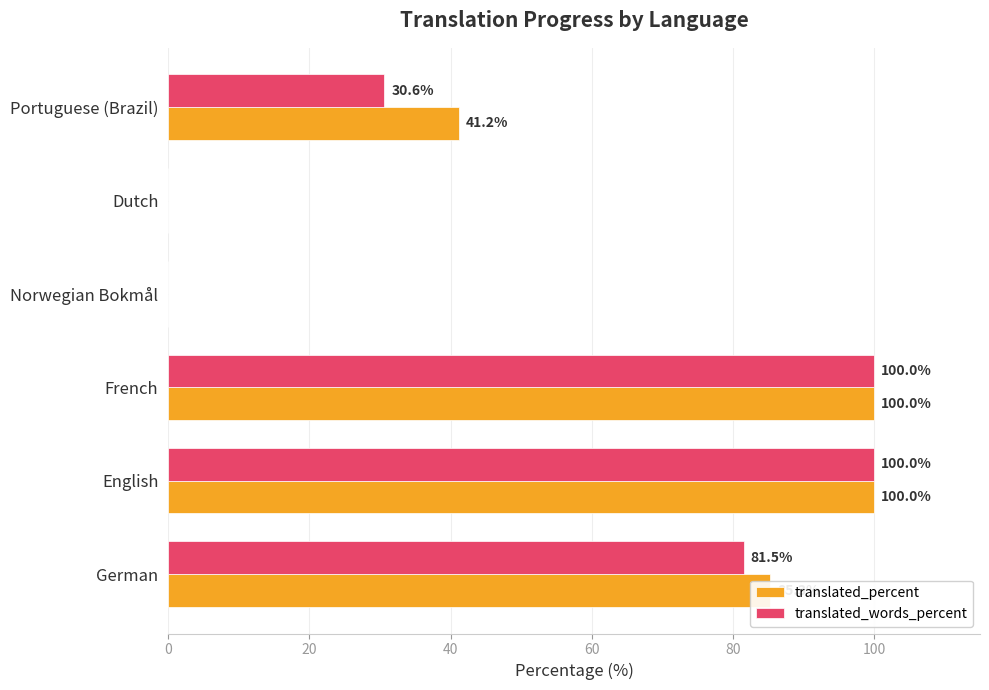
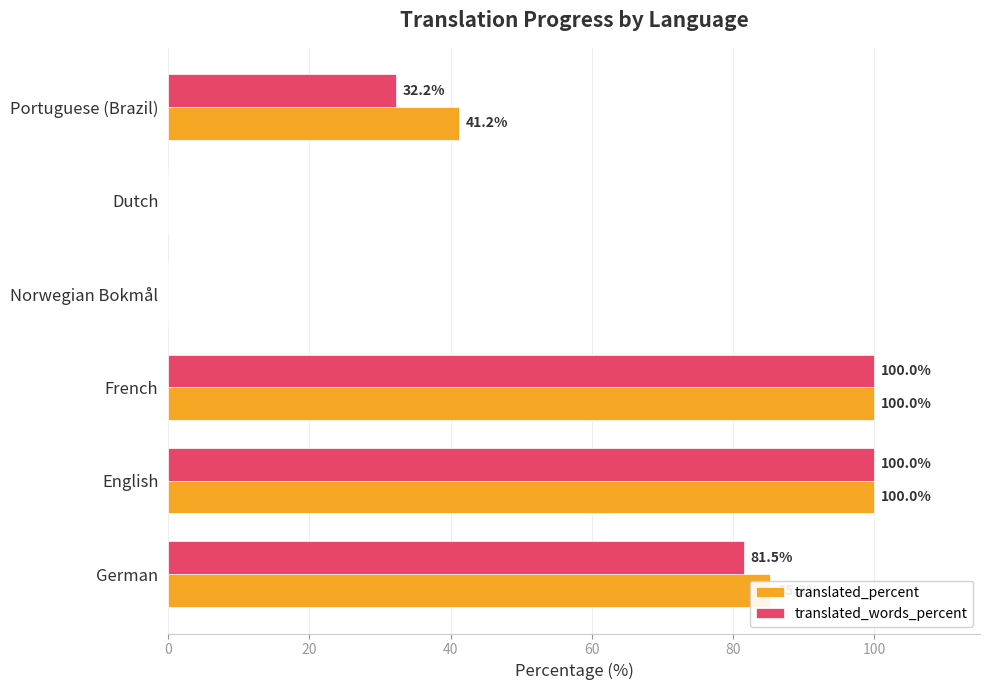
  {
    "translated_percent": {
      "Portuguese (Brazil)": "41.2%",
      "French": "100.0%",
      "English": "100.0%"
    },
    "translated_words_percent": {
-     "Portuguese (Brazil)": "30.6%",
+     "Portuguese (Brazil)": "32.2%",
      "French": "100.0%",
      "English": "100.0%",
      "German": "81.5%"
    }
  }
